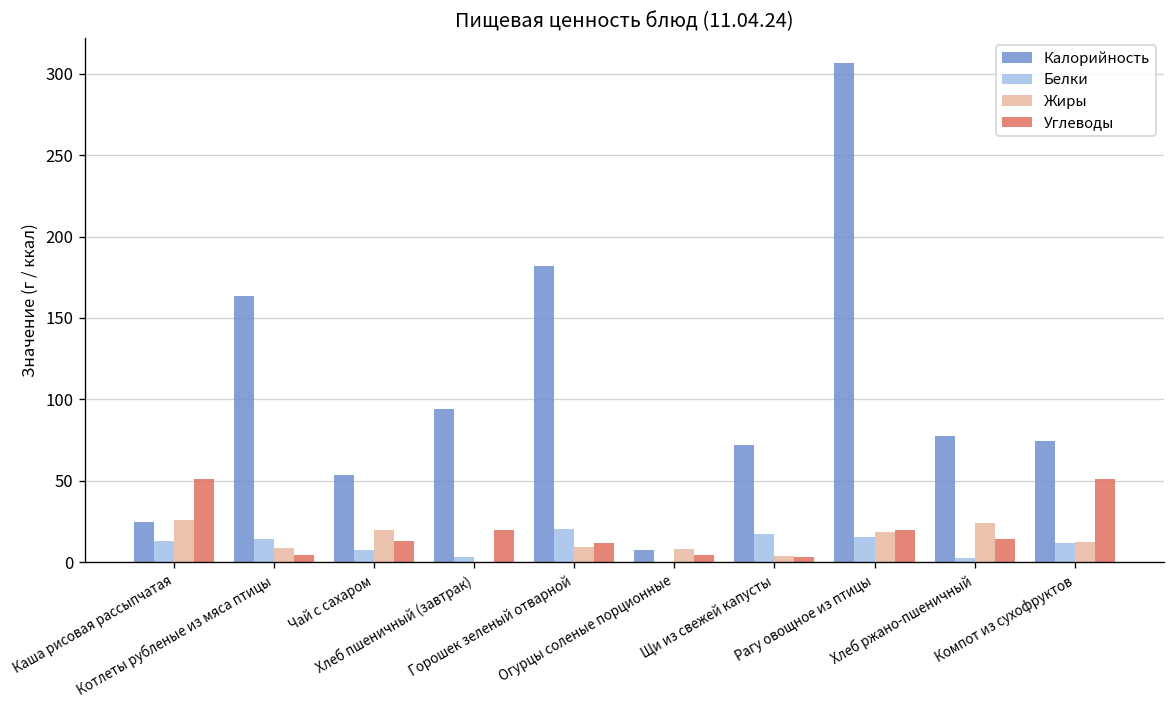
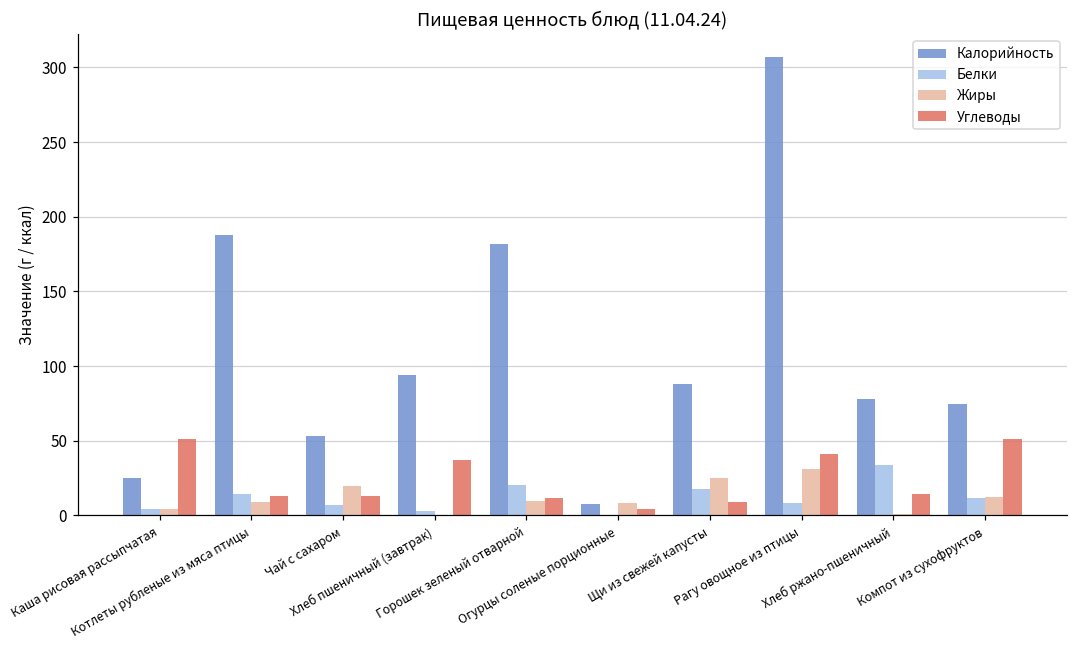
  {
    "Калорийность": {
      "Каша рисовая рассыпчатая": 25,
-     "Котлеты рубленые из мяса птицы": 164,
+     "Котлеты рубленые из мяса птицы": 188,
      "Чай с сахаром": 53,
      "Хлеб пшеничный (завтрак)": 94,
      "Горошек зеленый отварной": 182,
      "Огурцы соленые порционные": 8,
-     "Щи из свежей капусты": 72,
+     "Щи из свежей капусты": 88,
      "Рагу овощное из птицы": 307,
      "Хлеб ржано-пшеничный": 78,
      "Компот из сухофруктов": 75
    },
    "Белки": {
-     "Каша рисовая рассыпчатая": 13,
+     "Каша рисовая рассыпчатая": 4,
      "Котлеты рубленые из мяса птицы": 14,
      "Чай с сахаром": 7,
      "Хлеб пшеничный (завтрак)": 3,
      "Горошек зеленый отварной": 20,
      "Щи из свежей капусты": 18,
-     "Рагу овощное из птицы": 16,
-     "Хлеб ржано-пшеничный": 3,
+     "Рагу овощное из птицы": 9,
+     "Хлеб ржано-пшеничный": 34,
      "Компот из сухофруктов": 12
    },
    "Жиры": {
-     "Каша рисовая рассыпчатая": 26,
+     "Каша рисовая рассыпчатая": 4,
      "Котлеты рубленые из мяса птицы": 9,
      "Чай с сахаром": 20,
      "Горошек зеленый отварной": 10,
      "Огурцы соленые порционные": 8,
-     "Щи из свежей капусты": 4,
-     "Рагу овощное из птицы": 18,
-     "Хлеб ржано-пшеничный": 24,
+     "Щи из свежей капусты": 25,
+     "Рагу овощное из птицы": 31,
+     "Хлеб ржано-пшеничный": 1,
      "Компот из сухофруктов": 12
    },
    "Углеводы": {
      "Каша рисовая рассыпчатая": 51,
-     "Котлеты рубленые из мяса птицы": 4,
+     "Котлеты рубленые из мяса птицы": 13,
      "Чай с сахаром": 13,
-     "Хлеб пшеничный (завтрак)": 20,
+     "Хлеб пшеничный (завтрак)": 37,
      "Горошек зеленый отварной": 12,
      "Огурцы соленые порционные": 4,
-     "Щи из свежей капусты": 3,
-     "Рагу овощное из птицы": 20,
+     "Щи из свежей капусты": 9,
+     "Рагу овощное из птицы": 41,
      "Хлеб ржано-пшеничный": 14,
      "Компот из сухофруктов": 51
    }
  }
